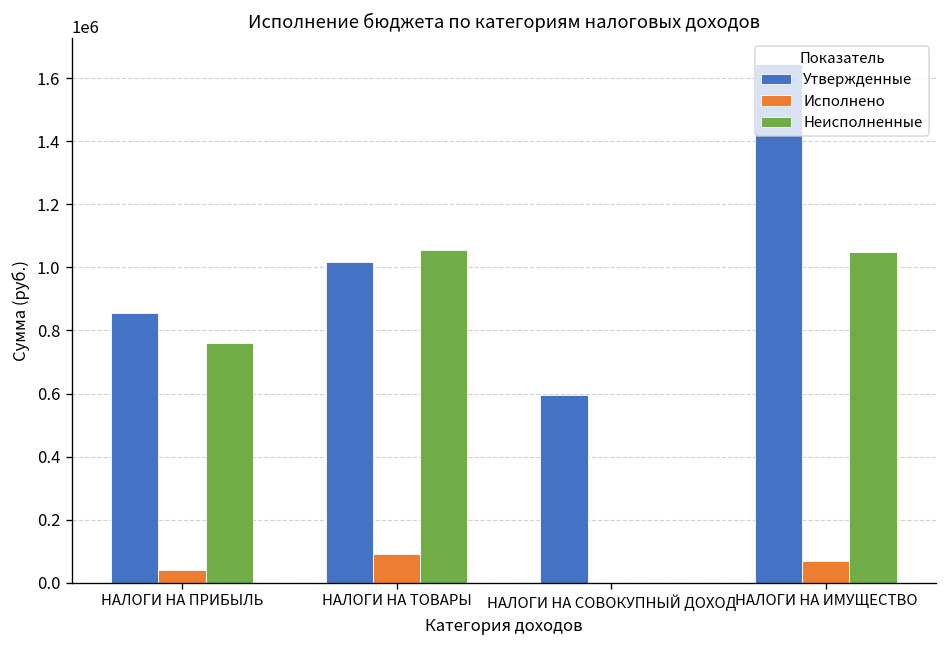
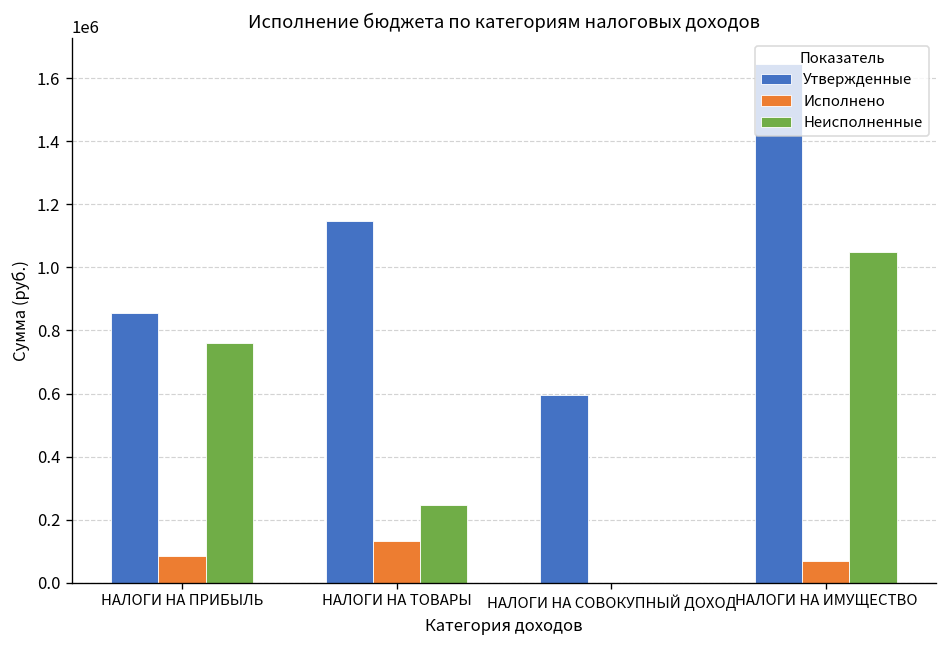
  {
    "Утвержденные": {
      "НАЛОГИ НА ПРИБЫЛЬ": 850000,
-     "НАЛОГИ НА ТОВАРЫ": 1020000,
+     "НАЛОГИ НА ТОВАРЫ": 1150000,
      "НАЛОГИ НА СОВОКУПНЫЙ ДОХОД": 590000
    },
    "Исполнено": {
-     "НАЛОГИ НА ПРИБЫЛЬ": 40000,
-     "НАЛОГИ НА ТОВАРЫ": 90000,
+     "НАЛОГИ НА ПРИБЫЛЬ": 80000,
+     "НАЛОГИ НА ТОВАРЫ": 130000,
      "НАЛОГИ НА СОВОКУПНЫЙ ДОХОД": 0,
      "НАЛОГИ НА ИМУЩЕСТВО": 70000
    },
    "Неисполненные": {
      "НАЛОГИ НА ПРИБЫЛЬ": 760000,
-     "НАЛОГИ НА ТОВАРЫ": 1060000,
+     "НАЛОГИ НА ТОВАРЫ": 250000,
      "НАЛОГИ НА СОВОКУПНЫЙ ДОХОД": 0,
      "НАЛОГИ НА ИМУЩЕСТВО": 1050000
    }
  }
